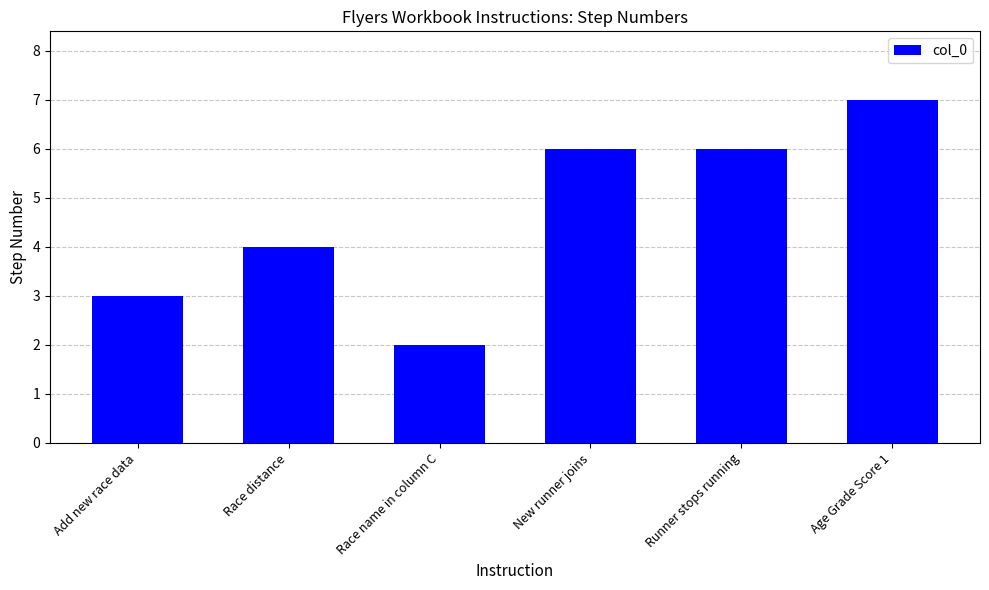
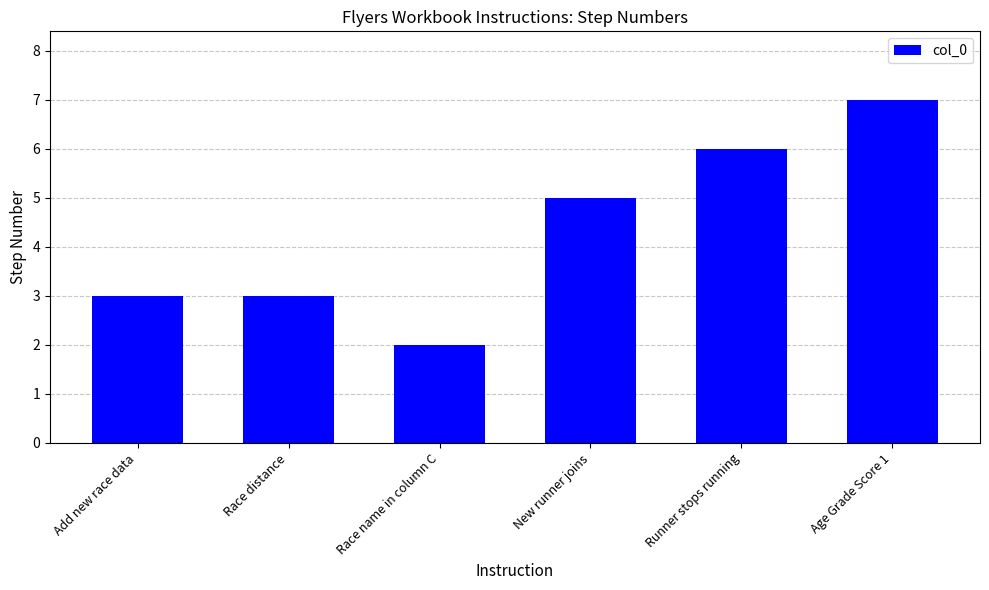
  {
    "Add new race data": 3,
-   "Race distance": 4,
+   "Race distance": 3,
    "Race name in column C": 2,
-   "New runner joins": 6,
+   "New runner joins": 5,
    "Runner stops running": 6,
    "Age Grade Score 1": 7
  }
